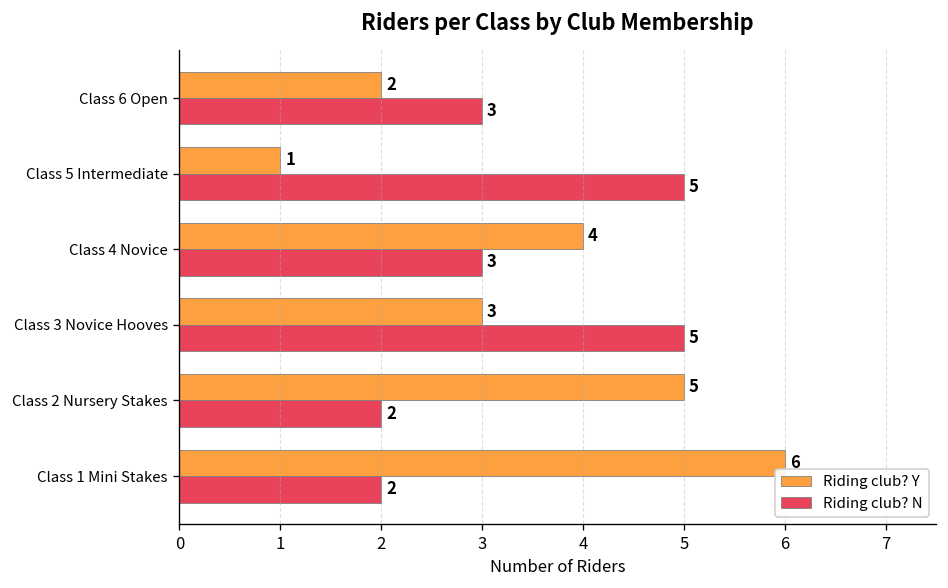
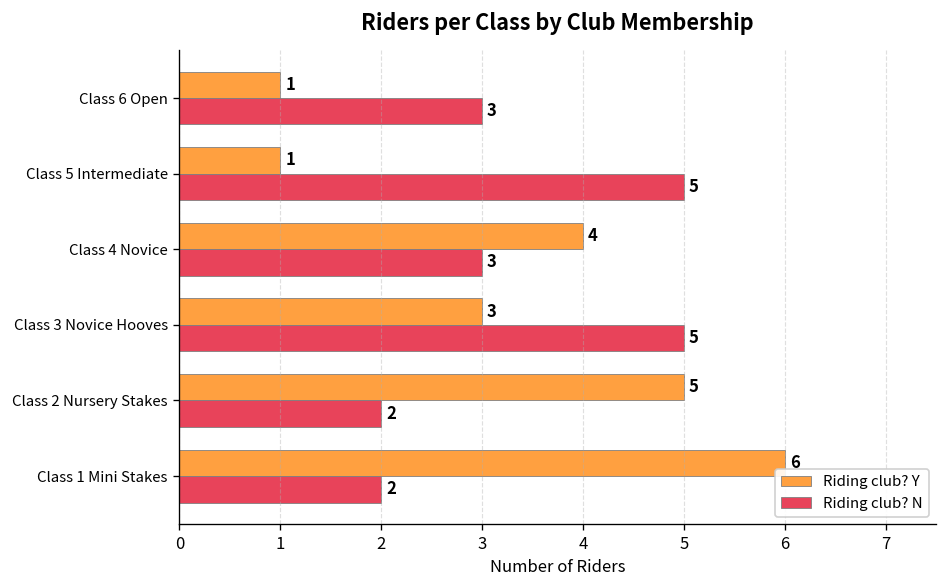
  {
    "Riding club? Y": {
-     "Class 6 Open": 2,
+     "Class 6 Open": 1,
      "Class 5 Intermediate": 1,
      "Class 4 Novice": 4,
      "Class 3 Novice Hooves": 3,
      "Class 2 Nursery Stakes": 5
    },
    "Riding club? N": {
      "Class 6 Open": 3,
      "Class 5 Intermediate": 5,
      "Class 4 Novice": 3,
      "Class 3 Novice Hooves": 5,
      "Class 2 Nursery Stakes": 2,
      "Class 1 Mini Stakes": 2
    }
  }
